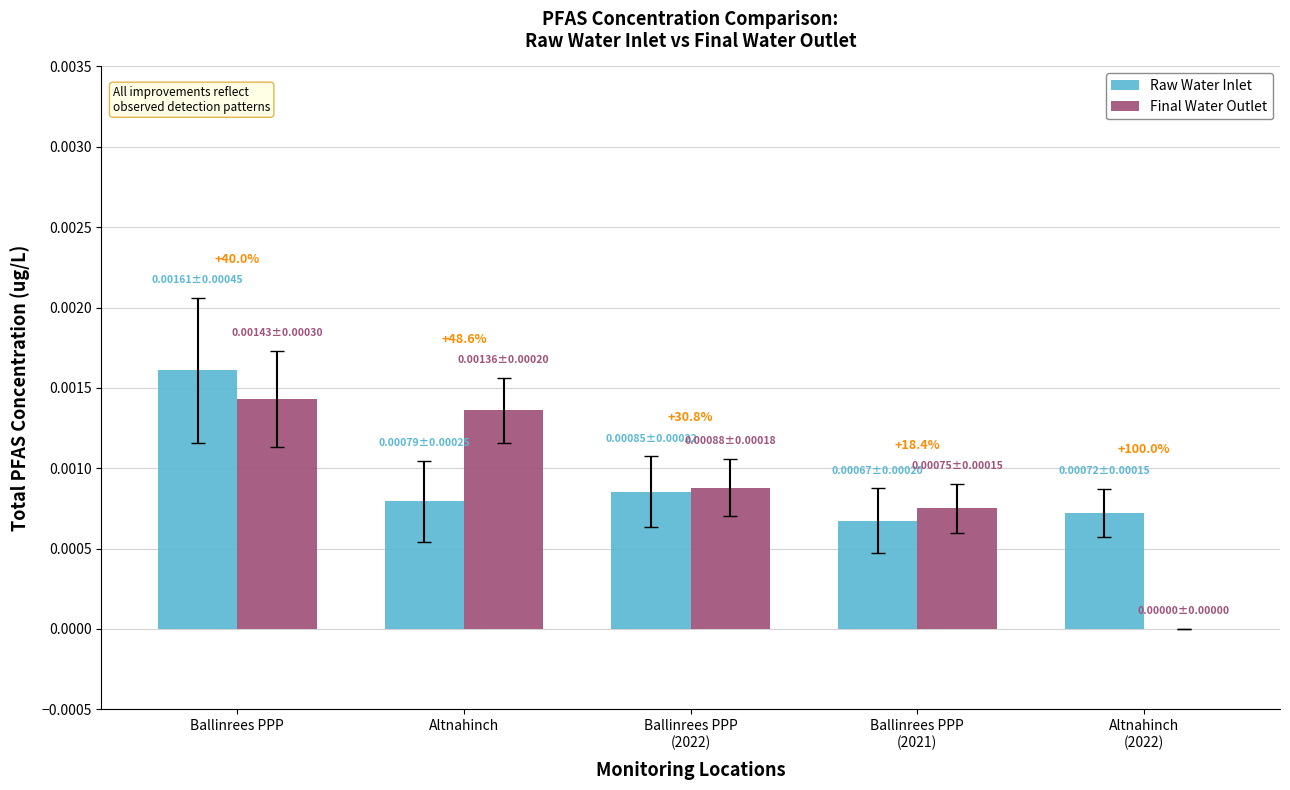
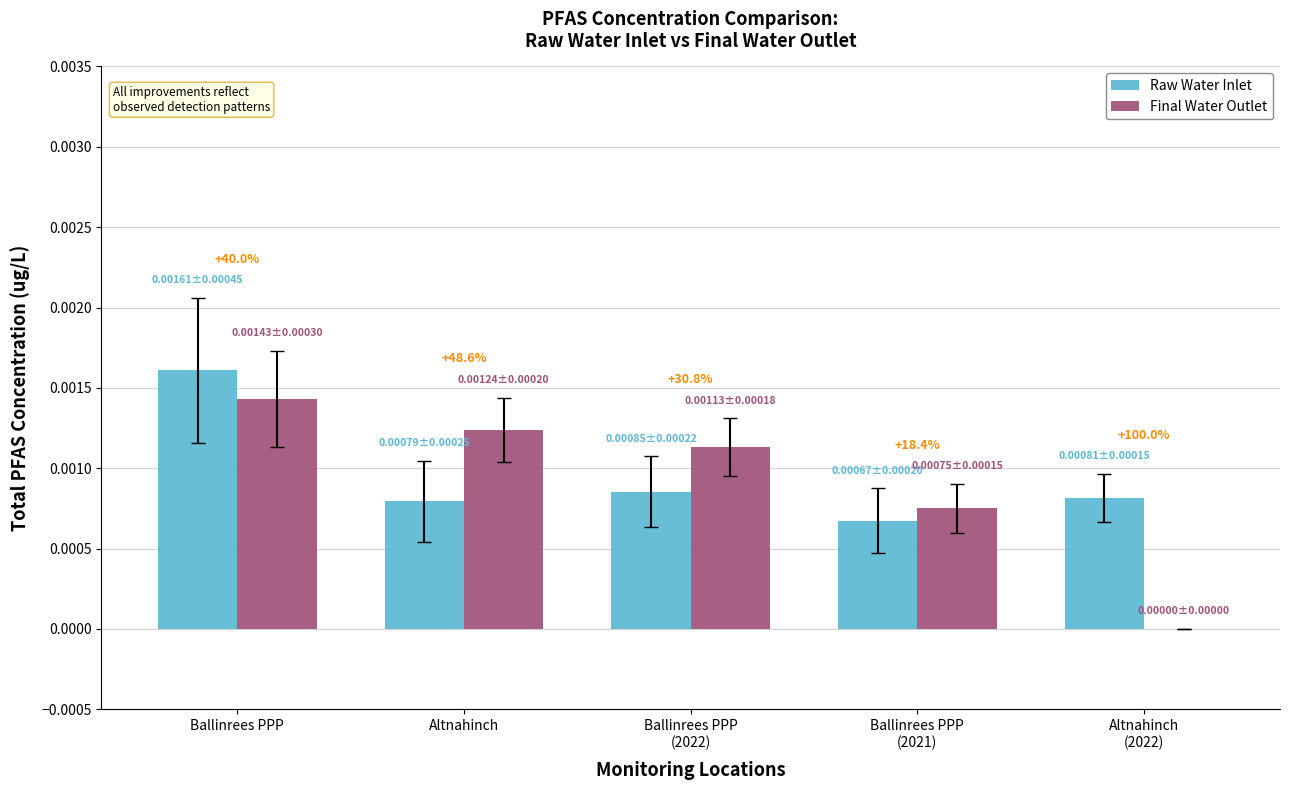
  {
    "Raw Water Inlet": {
-     "Altnahinch (2022)": "0.00072±0.00015"
+     "Altnahinch (2022)": "0.00081±0.00015"
    },
    "Final Water Outlet": {
-     "Altnahinch": "0.00136±0.00020",
-     "Ballinrees PPP (2022)": "0.00088±0.00018",
+     "Altnahinch": "0.00124±0.00020",
+     "Ballinrees PPP (2022)": "0.00113±0.00018",
      "Altnahinch (2022)": "0.00000±0.00000"
    }
  }
